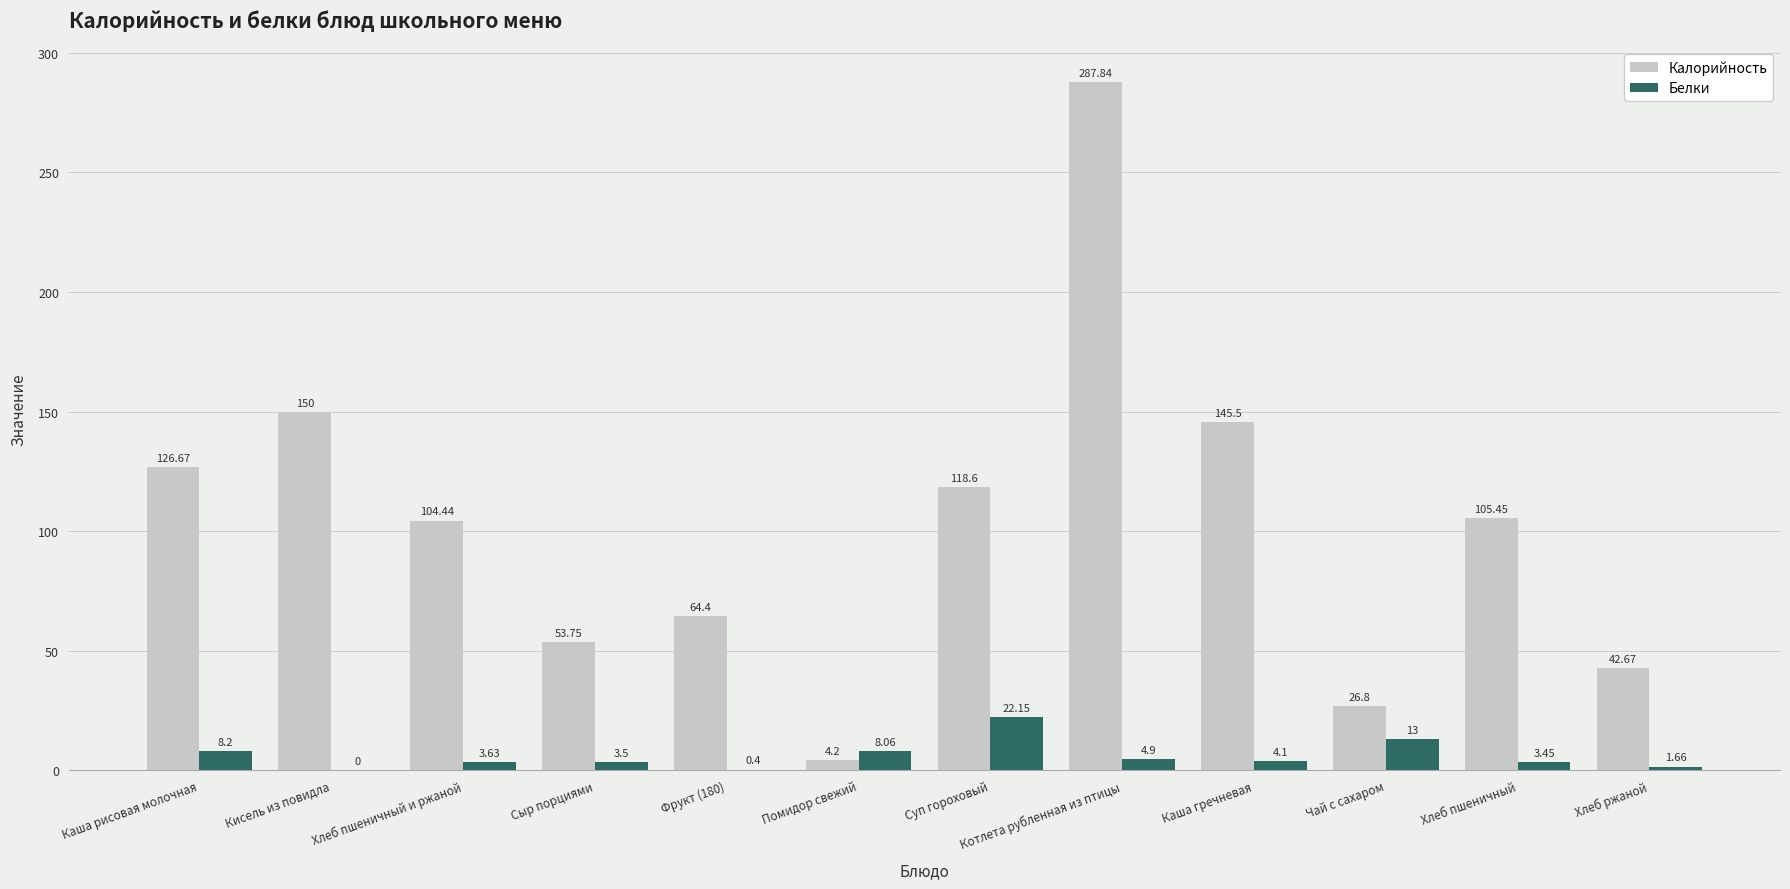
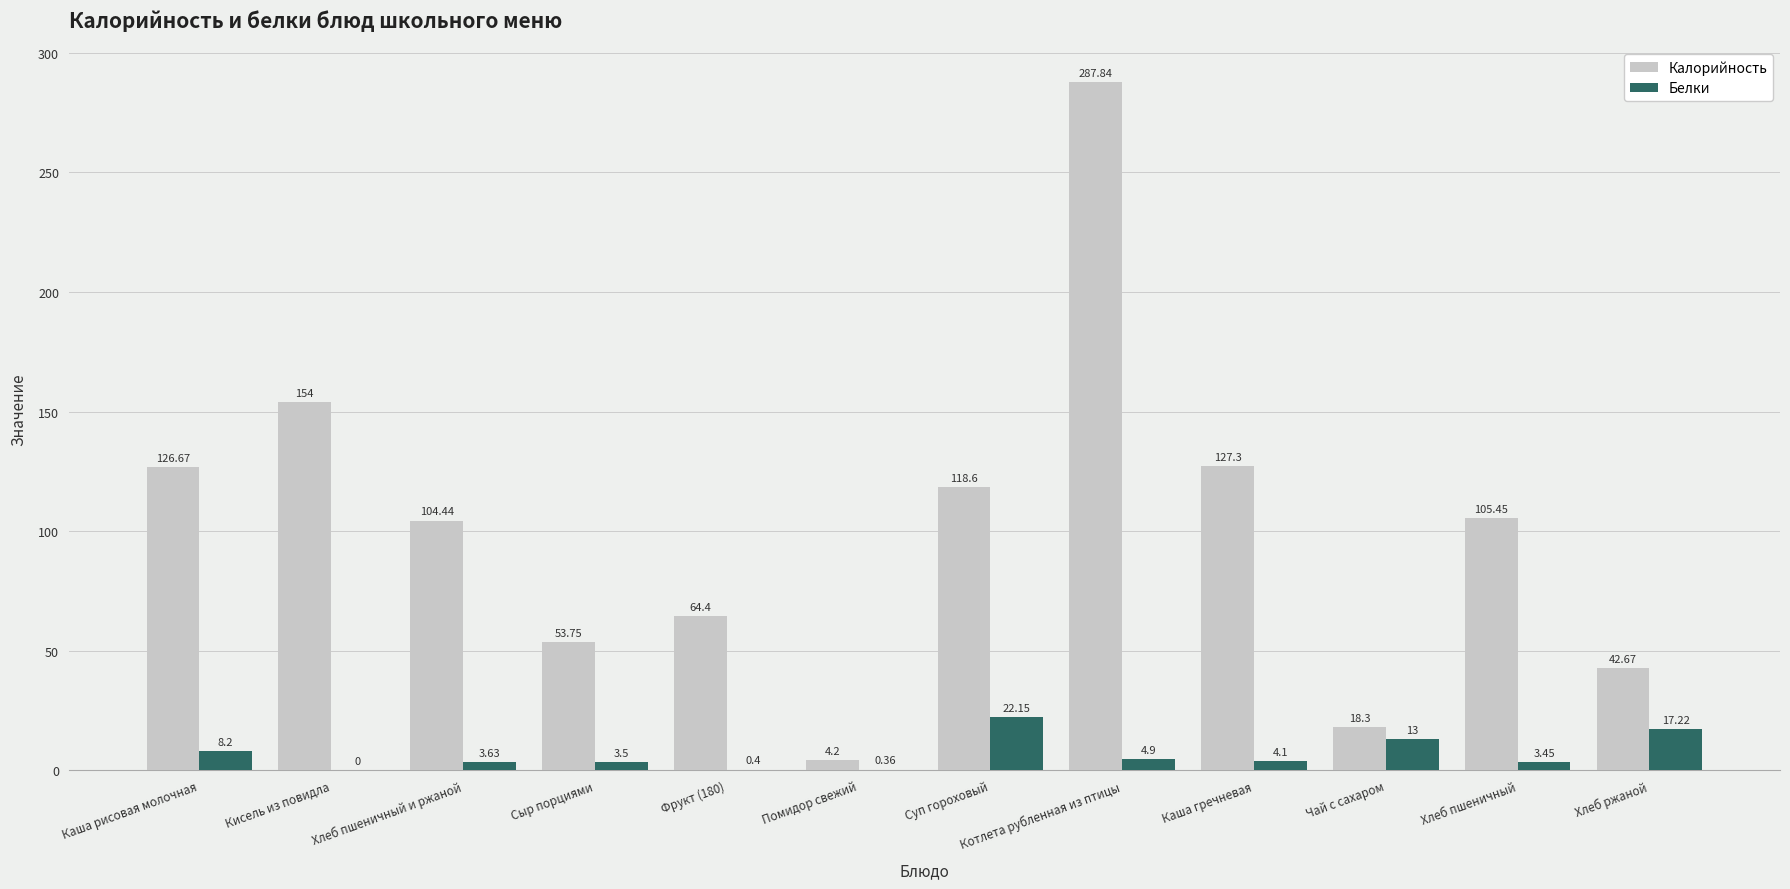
  {
    "Калорийность": {
      "Каша рисовая молочная": 126.67,
-     "Кисель из повидла": 150,
+     "Кисель из повидла": 154,
      "Хлеб пшеничный и ржаной": 104.44,
      "Сыр порциями": 53.75,
      "Фрукт (180)": 64.4,
      "Помидор свежий": 4.2,
      "Суп гороховый": 118.6,
      "Котлета рубленная из птицы": 287.84,
-     "Каша гречневая": 145.5,
-     "Чай с сахаром": 26.8,
+     "Каша гречневая": 127.3,
+     "Чай с сахаром": 18.3,
      "Хлеб пшеничный": 105.45,
      "Хлеб ржаной": 42.67
    },
    "Белки": {
      "Каша рисовая молочная": 8.2,
      "Кисель из повидла": 0,
      "Хлеб пшеничный и ржаной": 3.63,
      "Сыр порциями": 3.5,
      "Фрукт (180)": 0.4,
-     "Помидор свежий": 8.06,
+     "Помидор свежий": 0.36,
      "Суп гороховый": 22.15,
      "Котлета рубленная из птицы": 4.9,
      "Каша гречневая": 4.1,
      "Чай с сахаром": 13,
      "Хлеб пшеничный": 3.45,
-     "Хлеб ржаной": 1.66
+     "Хлеб ржаной": 17.22
    }
  }
